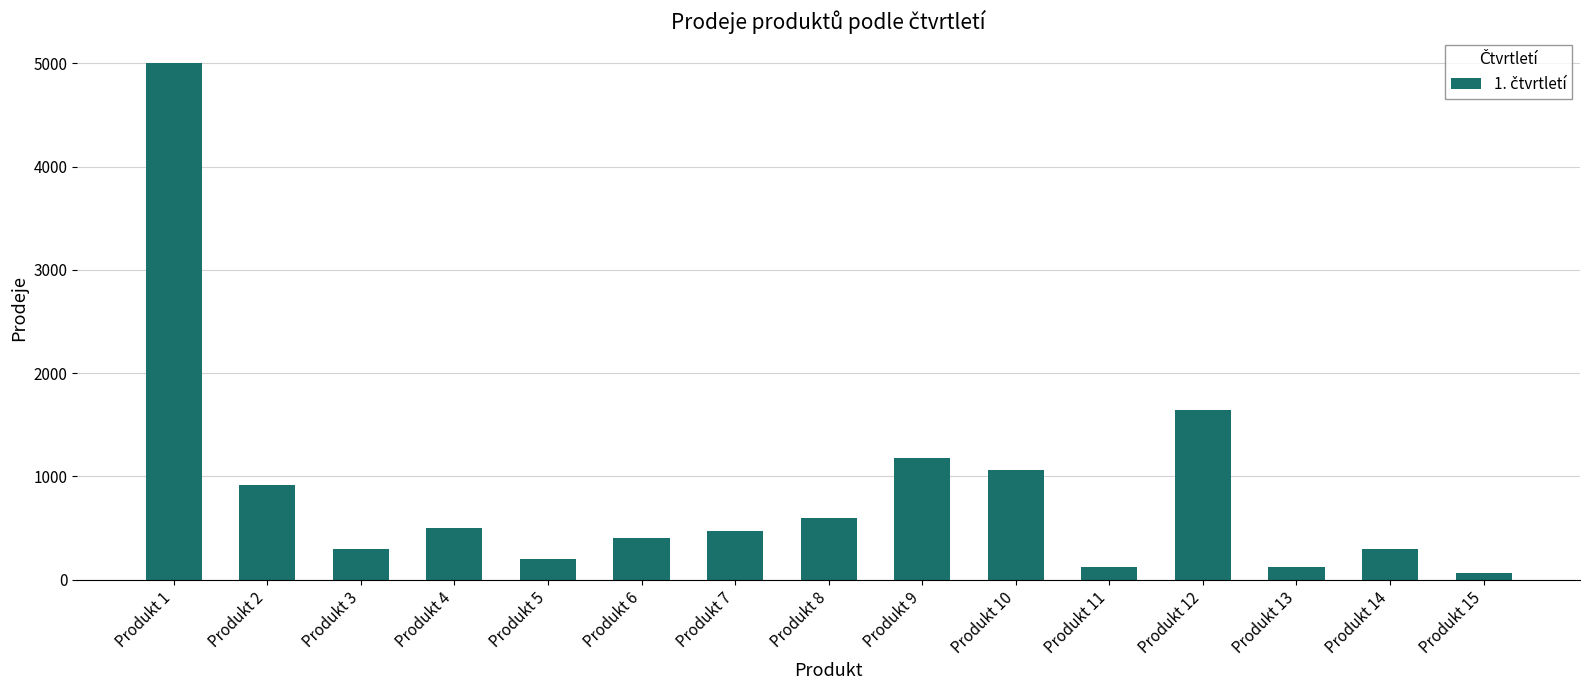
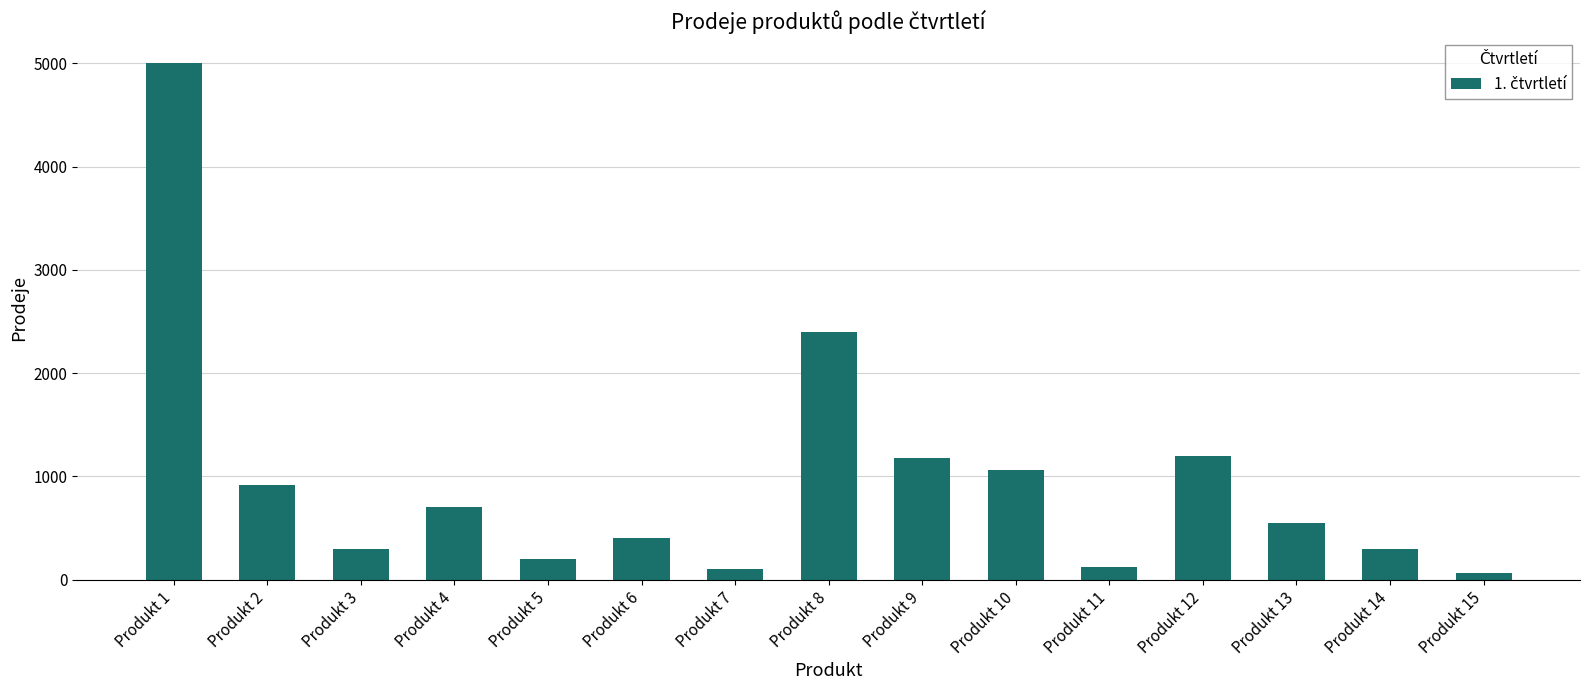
  {
    "Produkt 1": 5000,
    "Produkt 2": 910,
    "Produkt 3": 300,
-   "Produkt 4": 500,
+   "Produkt 4": 710,
    "Produkt 5": 200,
    "Produkt 6": 400,
-   "Produkt 7": 470,
-   "Produkt 8": 600,
+   "Produkt 7": 100,
+   "Produkt 8": 2400,
    "Produkt 9": 1170,
    "Produkt 10": 1060,
    "Produkt 11": 120,
-   "Produkt 12": 1640,
-   "Produkt 13": 120,
+   "Produkt 12": 1200,
+   "Produkt 13": 540,
    "Produkt 14": 300,
    "Produkt 15": 60
  }
